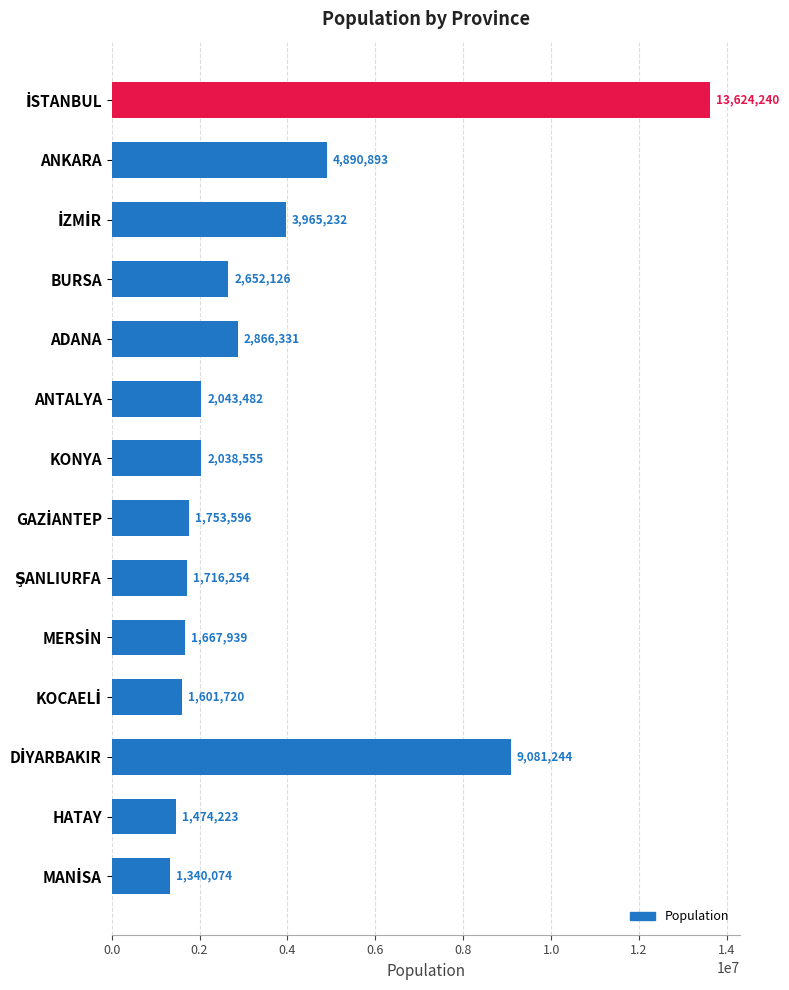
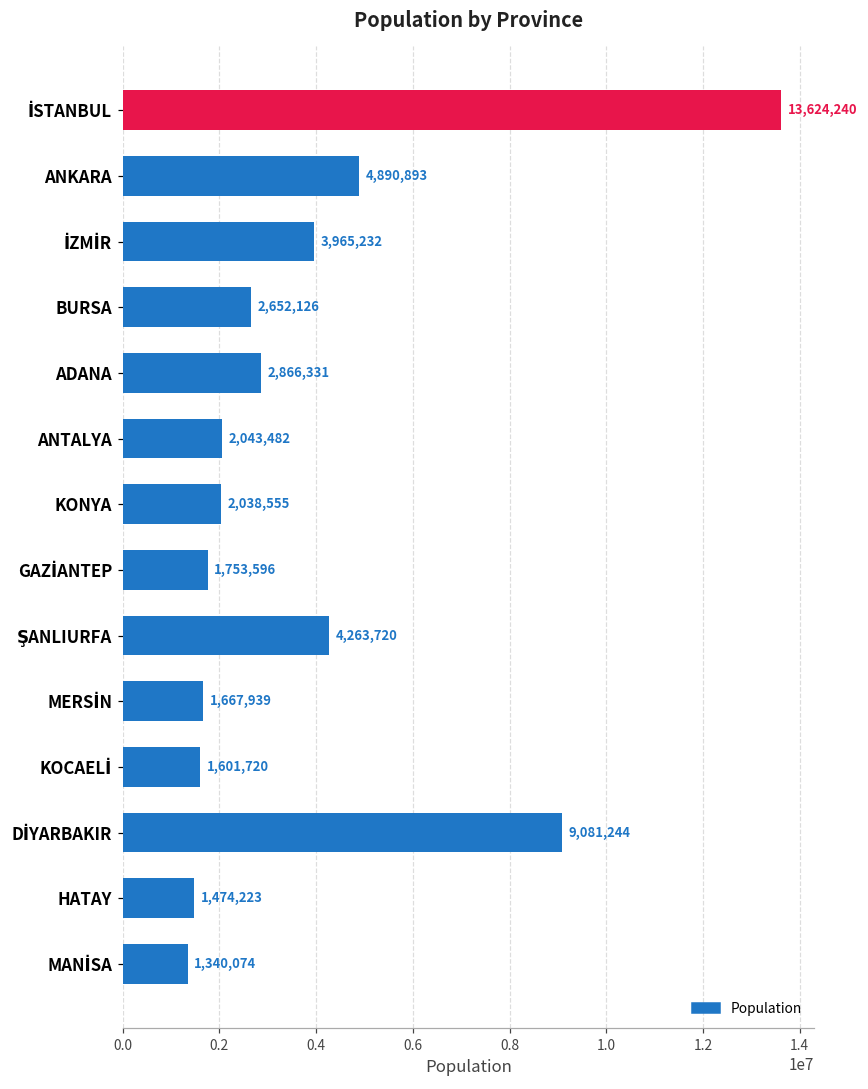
  {
    "İSTANBUL": "13,624,240",
    "ANKARA": "4,890,893",
    "İZMİR": "3,965,232",
    "BURSA": "2,652,126",
    "ADANA": "2,866,331",
    "ANTALYA": "2,043,482",
    "KONYA": "2,038,555",
    "GAZİANTEP": "1,753,596",
-   "ŞANLIURFA": "1,716,254",
+   "ŞANLIURFA": "4,263,720",
    "MERSİN": "1,667,939",
    "KOCAELİ": "1,601,720",
    "DİYARBAKIR": "9,081,244",
    "HATAY": "1,474,223",
    "MANİSA": "1,340,074"
  }
